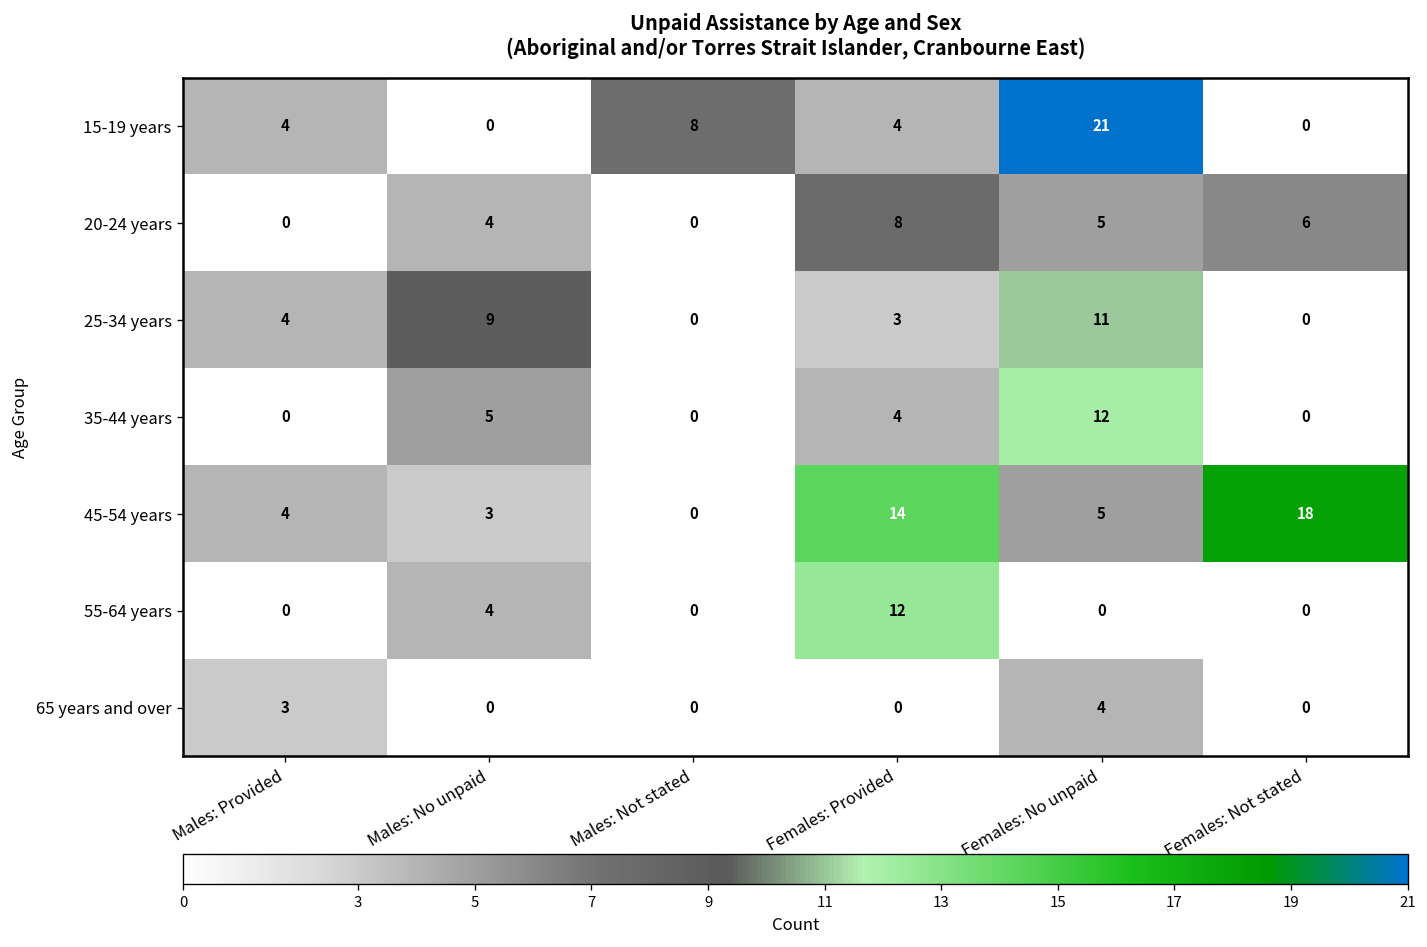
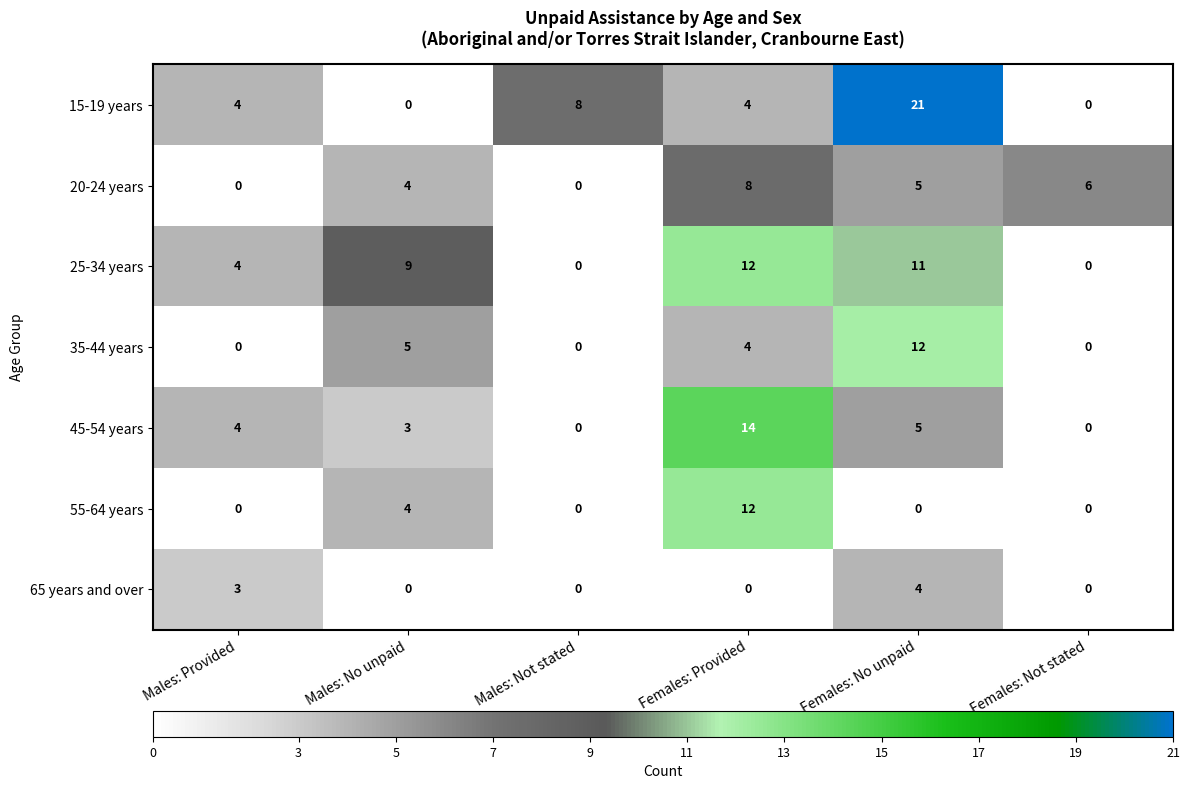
  {
    "15-19 years": {
      "Males: Provided": 4,
      "Males: No unpaid": 0,
      "Males: Not stated": 8,
      "Females: Provided": 4,
      "Females: No unpaid": 21,
      "Females: Not stated": 0
    },
    "20-24 years": {
      "Males: Provided": 0,
      "Males: No unpaid": 4,
      "Males: Not stated": 0,
      "Females: Provided": 8,
      "Females: No unpaid": 5,
      "Females: Not stated": 6
    },
    "25-34 years": {
      "Males: Provided": 4,
      "Males: No unpaid": 9,
      "Males: Not stated": 0,
-     "Females: Provided": 3,
+     "Females: Provided": 12,
      "Females: No unpaid": 11,
      "Females: Not stated": 0
    },
    "35-44 years": {
      "Males: Provided": 0,
      "Males: No unpaid": 5,
      "Males: Not stated": 0,
      "Females: Provided": 4,
      "Females: No unpaid": 12,
      "Females: Not stated": 0
    },
    "45-54 years": {
      "Males: Provided": 4,
      "Males: No unpaid": 3,
      "Males: Not stated": 0,
      "Females: Provided": 14,
      "Females: No unpaid": 5,
-     "Females: Not stated": 18
+     "Females: Not stated": 0
    },
    "55-64 years": {
      "Males: Provided": 0,
      "Males: No unpaid": 4,
      "Males: Not stated": 0,
      "Females: Provided": 12,
      "Females: No unpaid": 0,
      "Females: Not stated": 0
    },
    "65 years and over": {
      "Males: Provided": 3,
      "Males: No unpaid": 0,
      "Males: Not stated": 0,
      "Females: Provided": 0,
      "Females: No unpaid": 4,
      "Females: Not stated": 0
    }
  }
